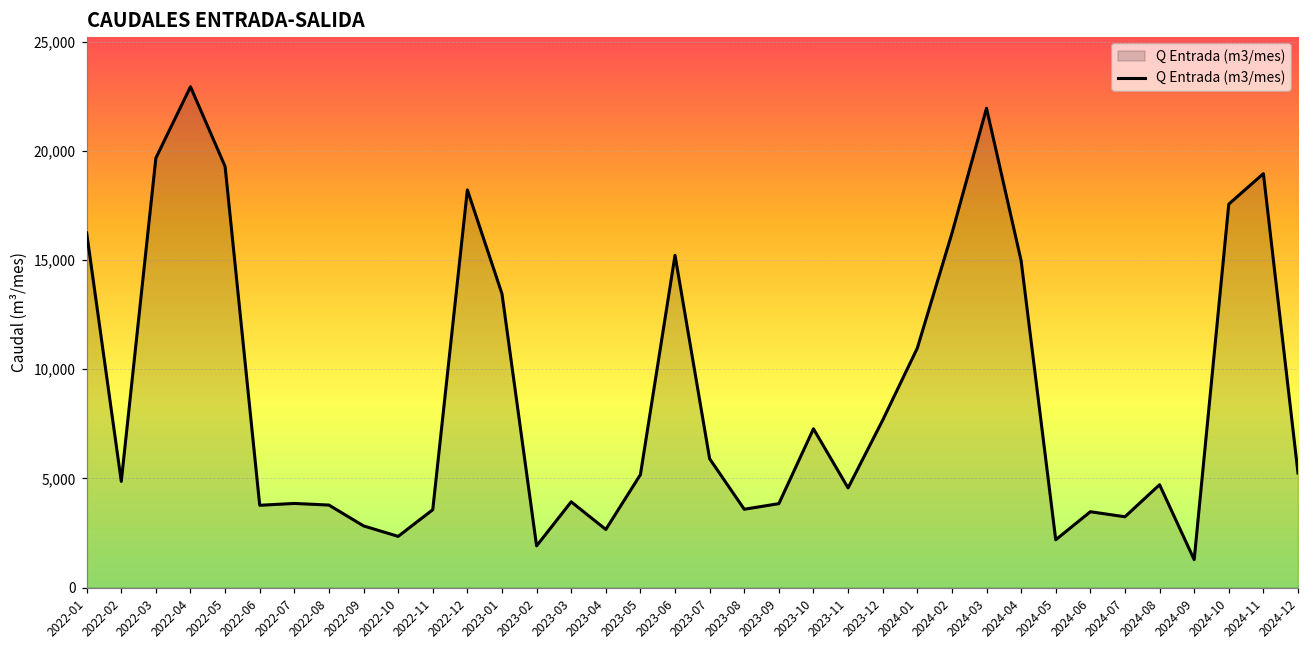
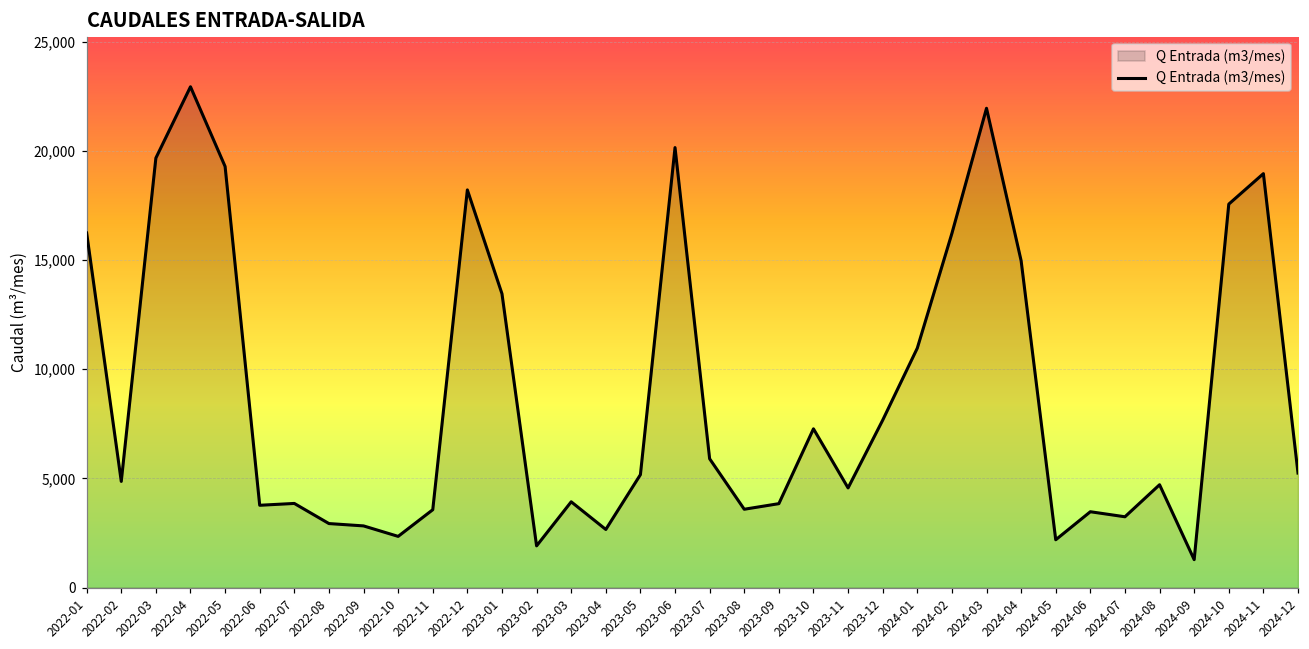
  {
    "2022-01": "16,200",
    "2022-02": "4,900",
    "2022-03": "19,700",
    "2022-04": "22,900",
    "2022-05": "19,300",
    "2022-06": "3,800",
    "2022-07": "3,900",
-   "2022-08": "3,800",
+   "2022-08": "2,900",
    "2022-09": "2,800",
    "2022-10": "2,300",
    "2022-11": "3,600",
    "2022-12": "18,200",
    "2023-01": "13,500",
    "2023-02": "1,900",
    "2023-03": "3,900",
    "2023-04": "2,700",
    "2023-05": "5,200",
-   "2023-06": "15,200",
+   "2023-06": "20,200",
    "2023-07": "5,900",
    "2023-08": "3,600",
    "2023-09": "3,800",
    "2023-10": "7,300",
    "2023-11": "4,600",
    "2023-12": "7,700",
    "2024-01": "11,000",
    "2024-02": "16,200",
    "2024-03": "22,000",
    "2024-04": "15,000",
    "2024-05": "2,200",
    "2024-06": "3,500",
    "2024-07": "3,200",
    "2024-08": "4,700",
    "2024-09": "1,300",
    "2024-10": "17,600",
    "2024-11": "19,000",
    "2024-12": "5,200"
  }
